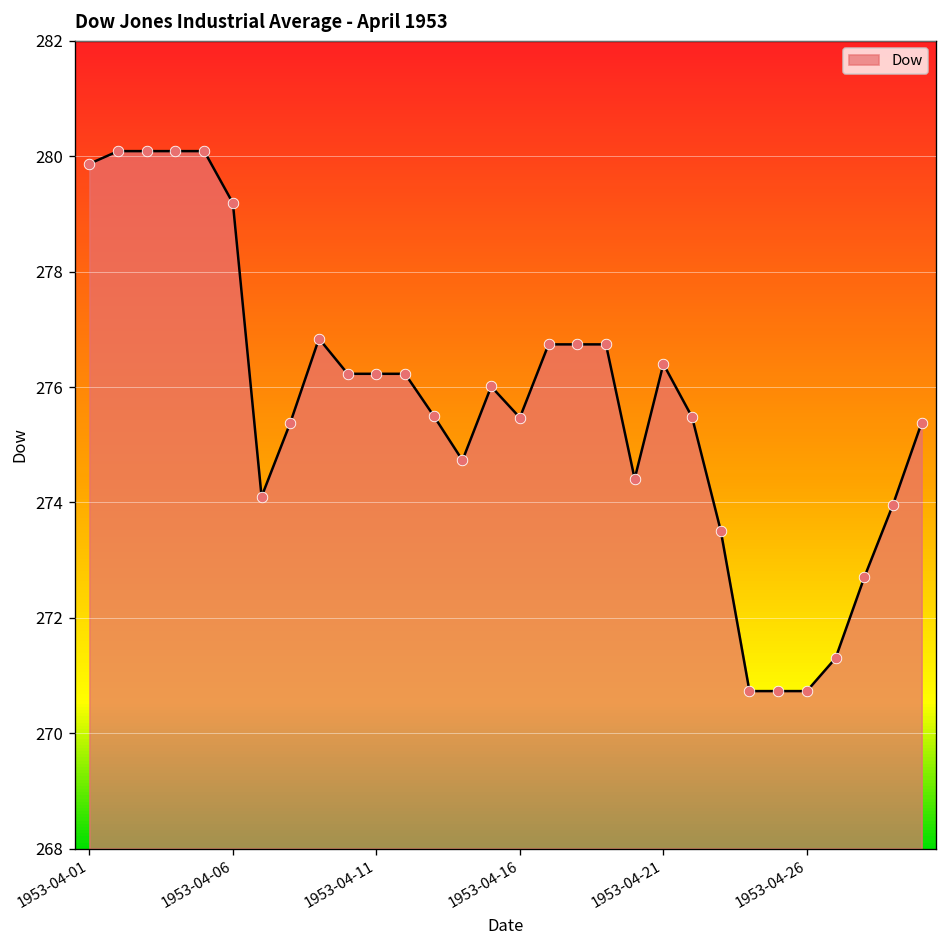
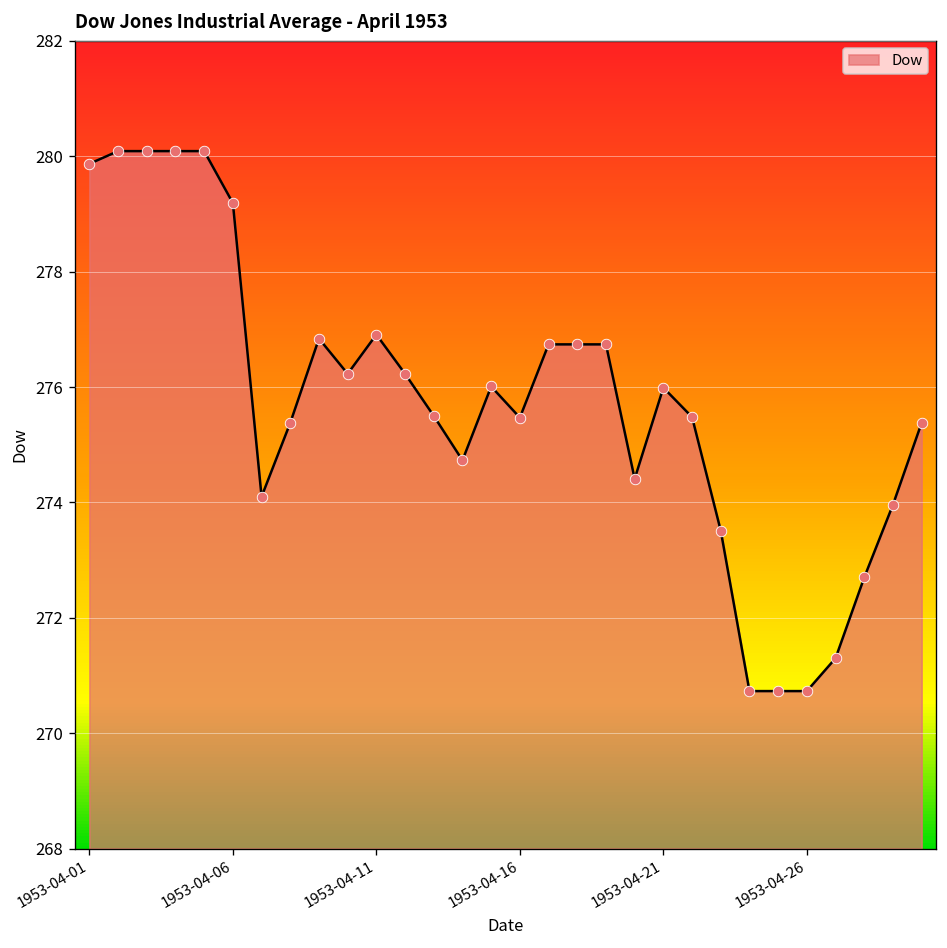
  {
    "1953-04-01": 279.9,
    "1953-04-06": 279.2,
-   "1953-04-11": 276.2,
+   "1953-04-11": 276.9,
    "1953-04-16": 275.5,
-   "1953-04-21": 276.4,
+   "1953-04-21": 276.0,
    "1953-04-26": 270.7
  }
